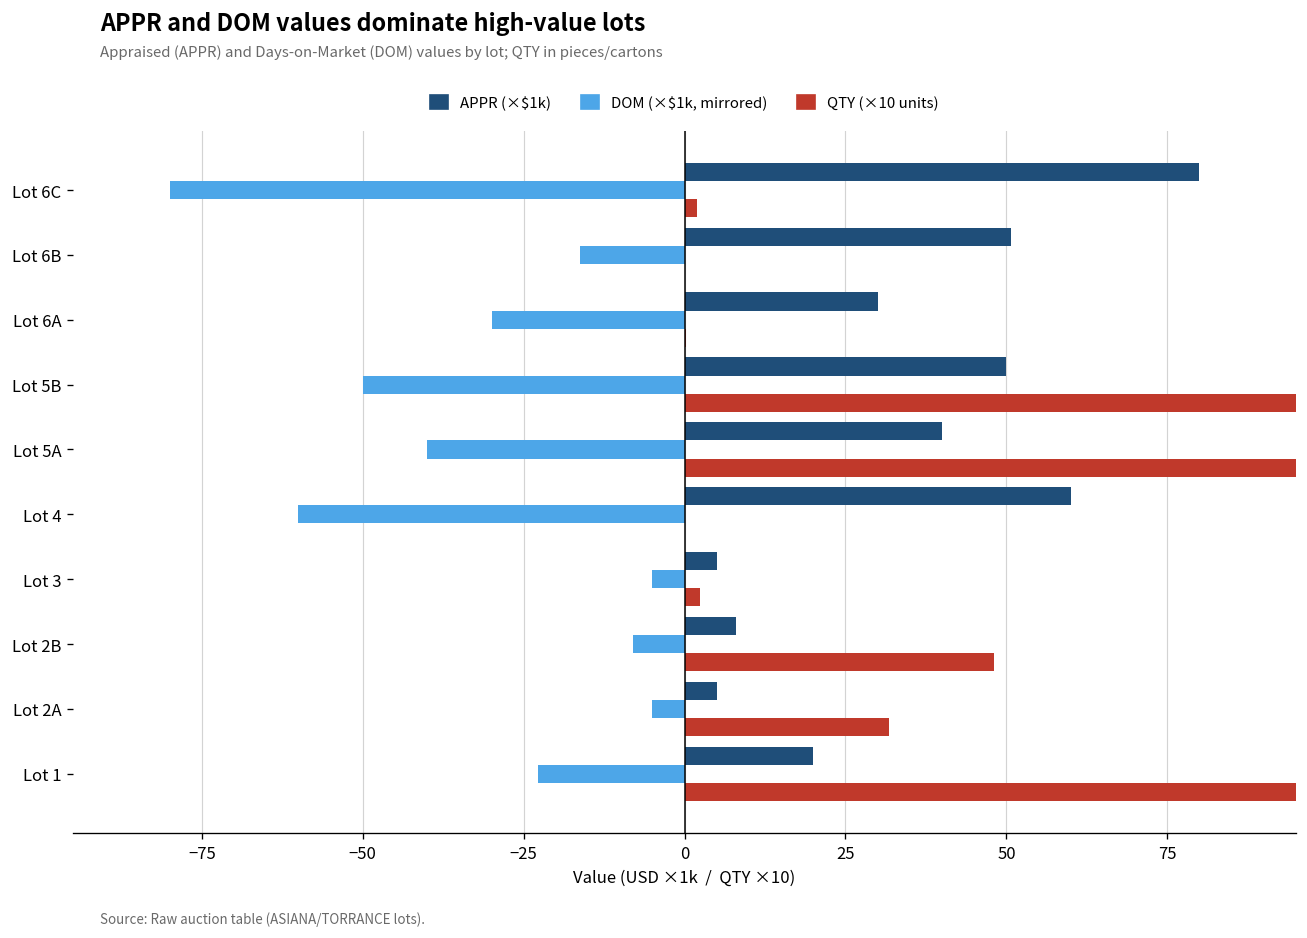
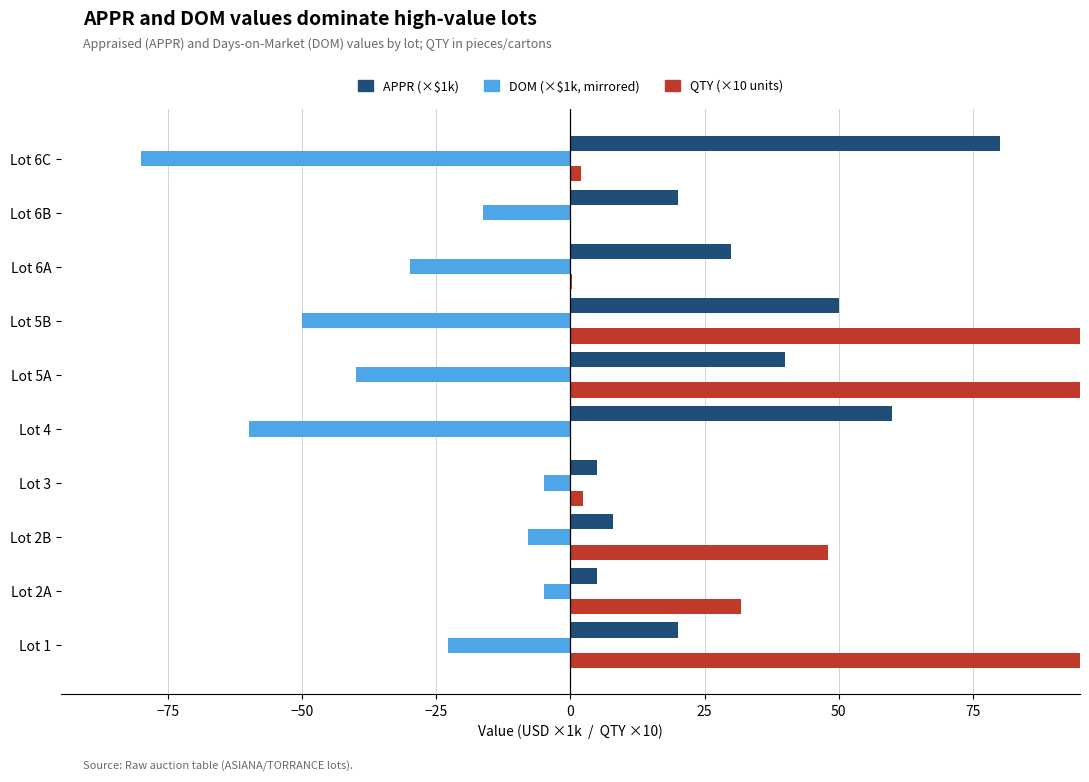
  {
    "APPR (×$1k)": {
      "Lot 6C": 80,
-     "Lot 6B": 51,
+     "Lot 6B": 20,
      "Lot 6A": 30,
      "Lot 5B": 50,
      "Lot 5A": 40,
      "Lot 4": 60,
      "Lot 3": 5,
      "Lot 2B": 8,
      "Lot 2A": 5,
      "Lot 1": 20
    },
    "QTY (×10 units)": {
      "Lot 6C": 2,
      "Lot 3": 2,
      "Lot 2B": 48,
      "Lot 2A": 32
    }
  }
